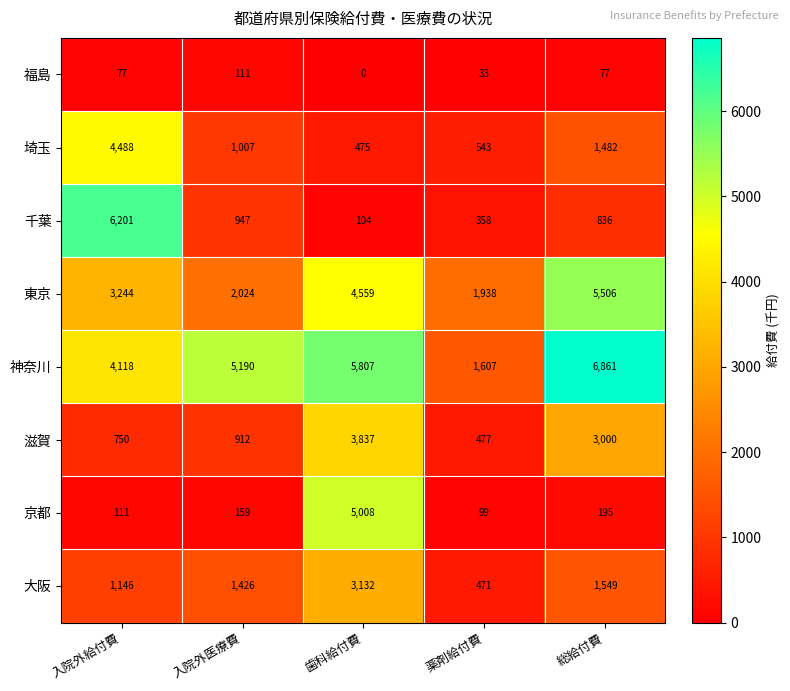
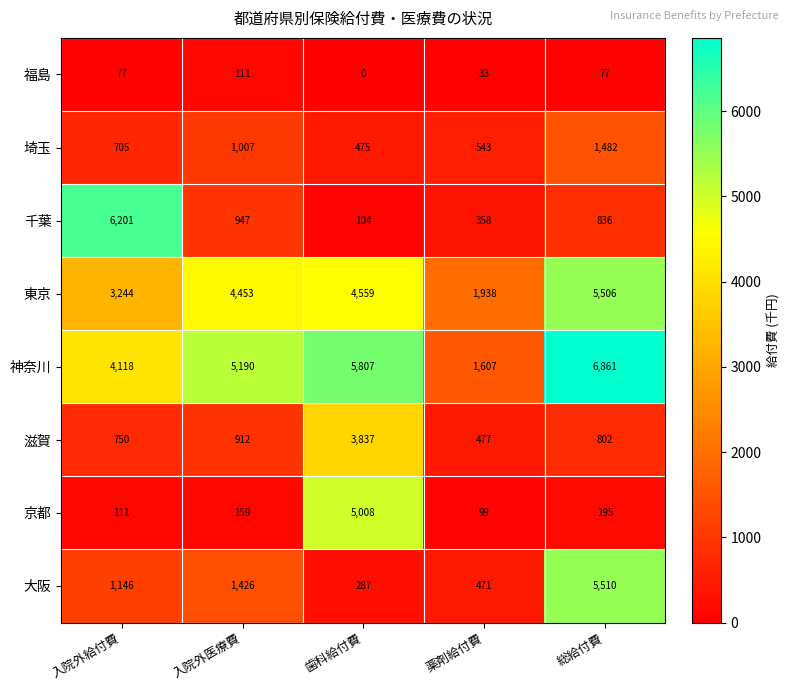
  {
    "福島": {
      "入院外給付費": "77",
      "入院外医療費": "111",
      "歯科給付費": "0",
      "薬剤給付費": "33",
      "総給付費": "77"
    },
    "埼玉": {
-     "入院外給付費": "4,488",
+     "入院外給付費": "705",
      "入院外医療費": "1,007",
      "歯科給付費": "475",
      "薬剤給付費": "543",
      "総給付費": "1,482"
    },
    "千葉": {
      "入院外給付費": "6,201",
      "入院外医療費": "947",
      "歯科給付費": "104",
      "薬剤給付費": "358",
      "総給付費": "836"
    },
    "東京": {
      "入院外給付費": "3,244",
-     "入院外医療費": "2,024",
+     "入院外医療費": "4,453",
      "歯科給付費": "4,559",
      "薬剤給付費": "1,938",
      "総給付費": "5,506"
    },
    "神奈川": {
      "入院外給付費": "4,118",
      "入院外医療費": "5,190",
      "歯科給付費": "5,807",
      "薬剤給付費": "1,607",
      "総給付費": "6,861"
    },
    "滋賀": {
      "入院外給付費": "750",
      "入院外医療費": "912",
      "歯科給付費": "3,837",
      "薬剤給付費": "477",
-     "総給付費": "3,000"
+     "総給付費": "802"
    },
    "京都": {
      "入院外給付費": "111",
      "入院外医療費": "159",
      "歯科給付費": "5,008",
      "薬剤給付費": "99",
      "総給付費": "195"
    },
    "大阪": {
      "入院外給付費": "1,146",
      "入院外医療費": "1,426",
-     "歯科給付費": "3,132",
+     "歯科給付費": "287",
      "薬剤給付費": "471",
-     "総給付費": "1,549"
+     "総給付費": "5,510"
    }
  }
